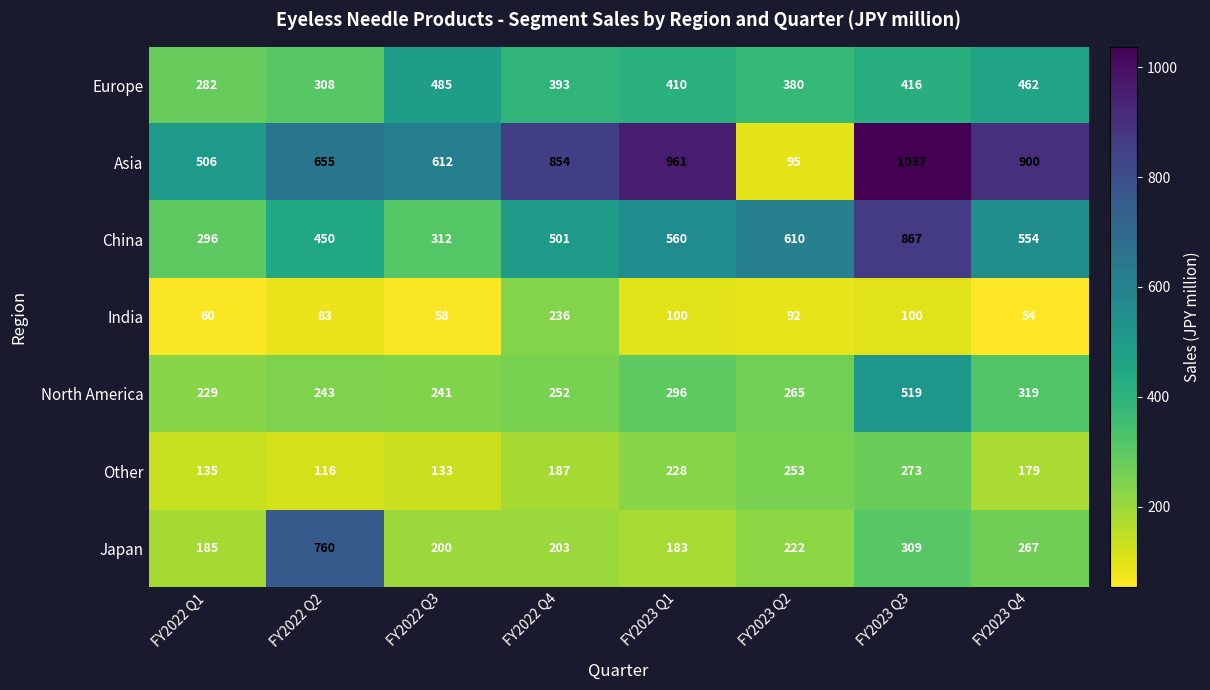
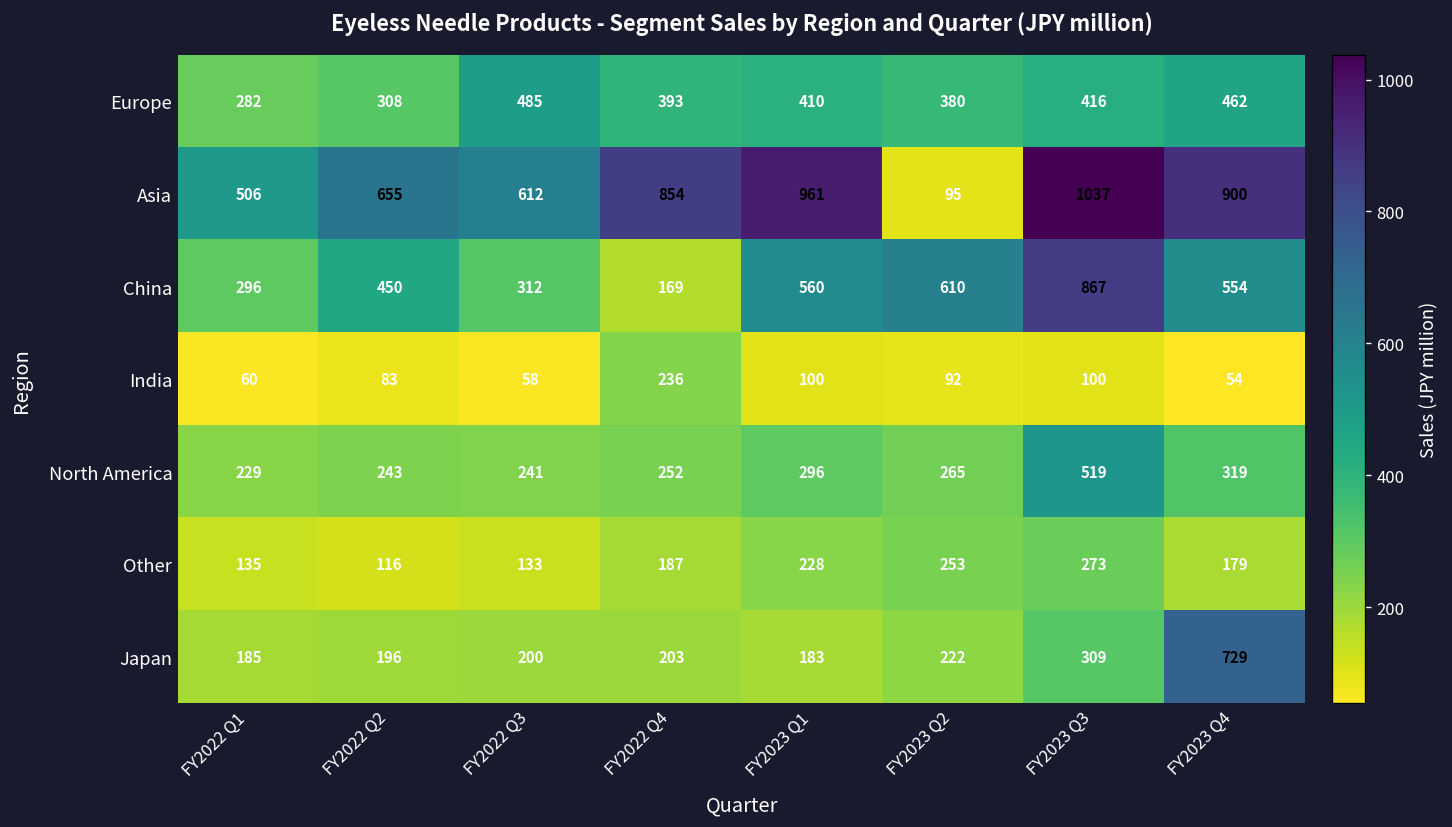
  {
    "Europe": {
      "FY2022 Q1": 282,
      "FY2022 Q2": 308,
      "FY2022 Q3": 485,
      "FY2022 Q4": 393,
      "FY2023 Q1": 410,
      "FY2023 Q2": 380,
      "FY2023 Q3": 416,
      "FY2023 Q4": 462
    },
    "Asia": {
      "FY2022 Q1": 506,
      "FY2022 Q2": 655,
      "FY2022 Q3": 612,
      "FY2022 Q4": 854,
      "FY2023 Q1": 961,
      "FY2023 Q2": 95,
      "FY2023 Q3": 1037,
      "FY2023 Q4": 900
    },
    "China": {
      "FY2022 Q1": 296,
      "FY2022 Q2": 450,
      "FY2022 Q3": 312,
-     "FY2022 Q4": 501,
+     "FY2022 Q4": 169,
      "FY2023 Q1": 560,
      "FY2023 Q2": 610,
      "FY2023 Q3": 867,
      "FY2023 Q4": 554
    },
    "India": {
      "FY2022 Q1": 60,
      "FY2022 Q2": 83,
      "FY2022 Q3": 58,
      "FY2022 Q4": 236,
      "FY2023 Q1": 100,
      "FY2023 Q2": 92,
      "FY2023 Q3": 100,
      "FY2023 Q4": 54
    },
    "North America": {
      "FY2022 Q1": 229,
      "FY2022 Q2": 243,
      "FY2022 Q3": 241,
      "FY2022 Q4": 252,
      "FY2023 Q1": 296,
      "FY2023 Q2": 265,
      "FY2023 Q3": 519,
      "FY2023 Q4": 319
    },
    "Other": {
      "FY2022 Q1": 135,
      "FY2022 Q2": 116,
      "FY2022 Q3": 133,
      "FY2022 Q4": 187,
      "FY2023 Q1": 228,
      "FY2023 Q2": 253,
      "FY2023 Q3": 273,
      "FY2023 Q4": 179
    },
    "Japan": {
      "FY2022 Q1": 185,
-     "FY2022 Q2": 760,
+     "FY2022 Q2": 196,
      "FY2022 Q3": 200,
      "FY2022 Q4": 203,
      "FY2023 Q1": 183,
      "FY2023 Q2": 222,
      "FY2023 Q3": 309,
-     "FY2023 Q4": 267
+     "FY2023 Q4": 729
    }
  }
